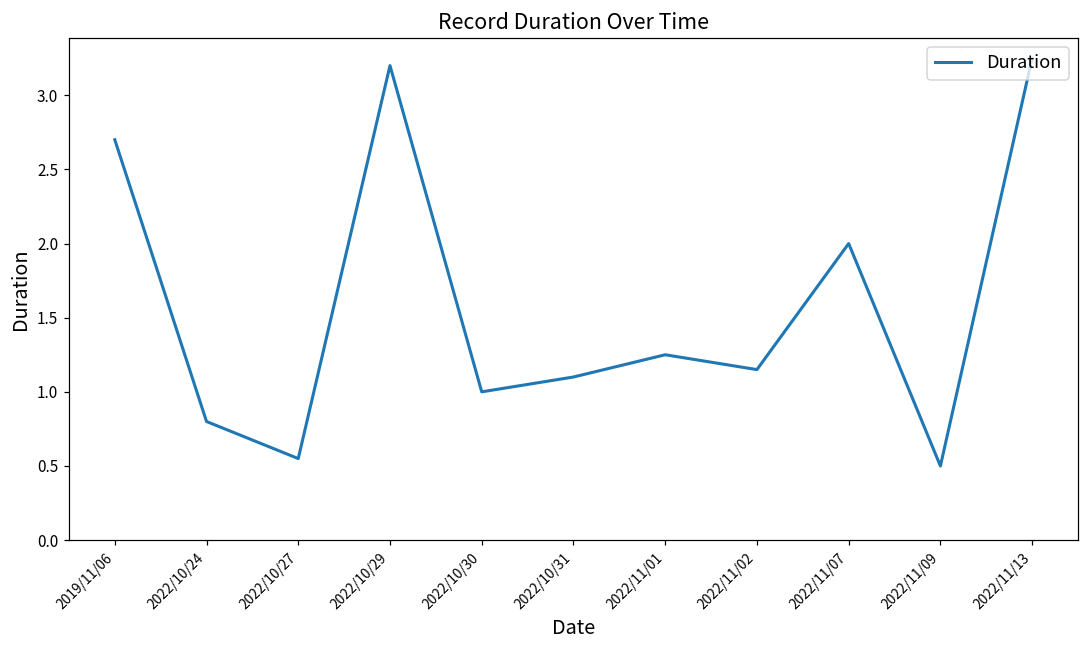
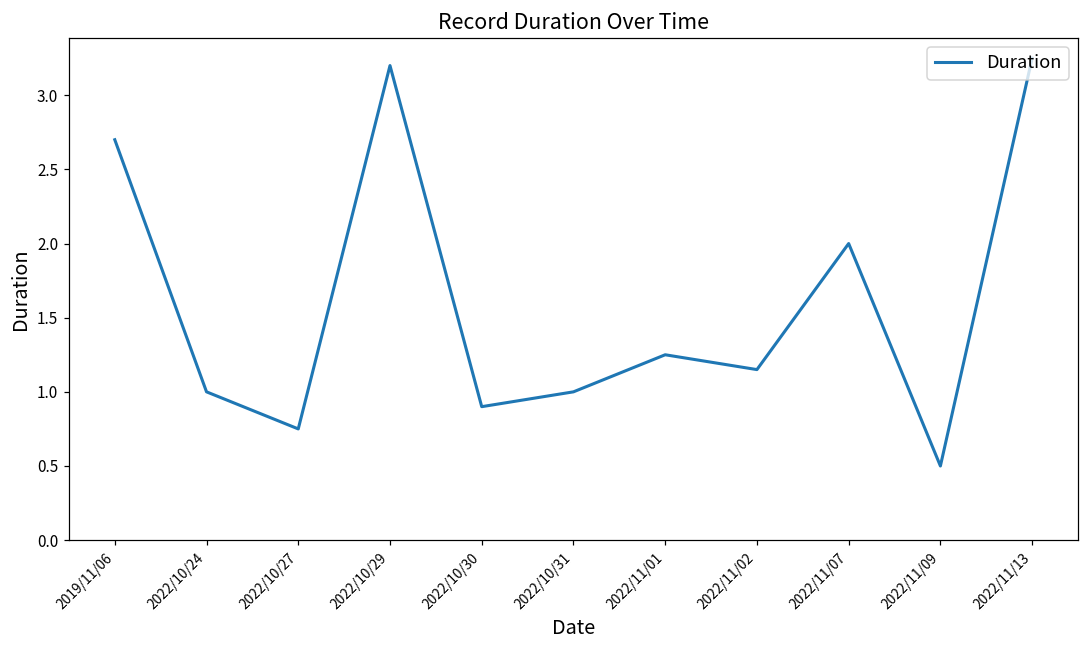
  {
    "2019/11/06": 2.70,
-   "2022/10/24": 0.8,
-   "2022/10/27": 0.55,
+   "2022/10/24": 1.0,
+   "2022/10/27": 0.75,
    "2022/10/29": 3.20,
-   "2022/10/30": 1.0,
-   "2022/10/31": 1.1,
+   "2022/10/30": 0.9,
+   "2022/10/31": 1.0,
    "2022/11/01": 1.25,
    "2022/11/02": 1.15,
    "2022/11/07": 2.00,
    "2022/11/09": 0.50
  }
